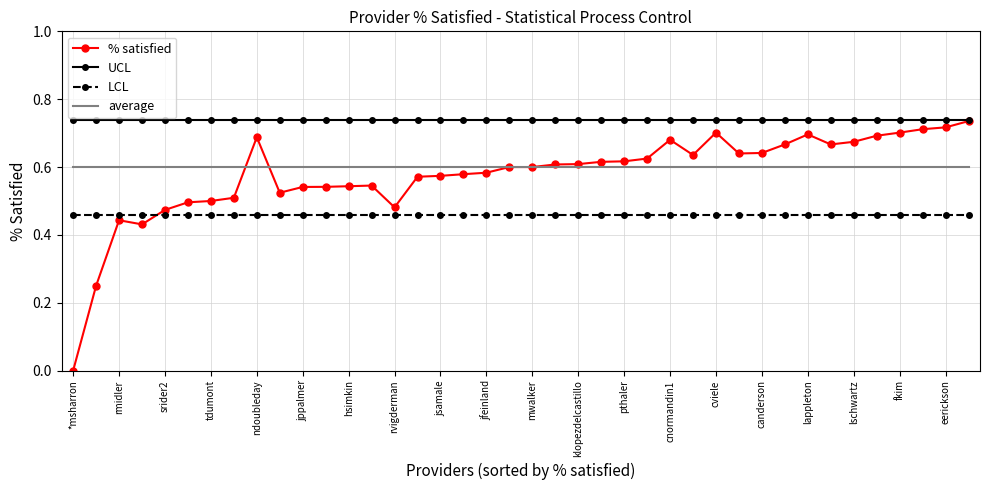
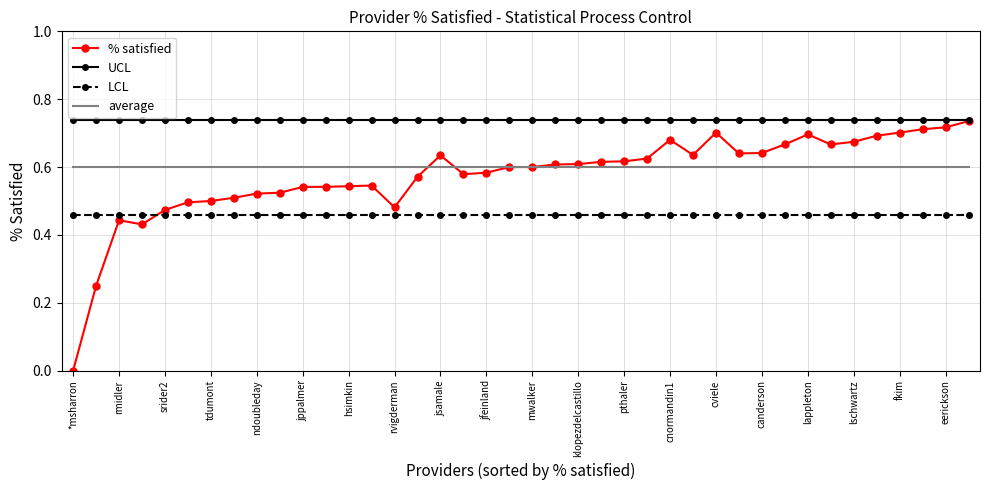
  {
    "% satisfied": {
      "*msharron": 0.00,
      "rmidler": 0.44,
      "srider2": 0.47,
      "tdumont": 0.50,
-     "ndoubleday": 0.69,
+     "ndoubleday": 0.52,
      "jppalmer": 0.54,
      "hsimkin": 0.54,
      "rvigderman": 0.48,
-     "jsamale": 0.57,
+     "jsamale": 0.63,
      "jfeinland": 0.58,
      "klopezdelcastillo": 0.61,
      "pthaler": 0.62,
      "cnormandin1": 0.68,
      "cviele": 0.70,
      "canderson": 0.64,
      "lappleton": 0.70,
      "lschwartz": 0.67,
      "fkim": 0.70,
      "eerickson": 0.72
    },
    "average": {
      "*msharron": 0.60,
      "rmidler": 0.60,
      "srider2": 0.60,
      "tdumont": 0.60,
      "ndoubleday": 0.60,
      "jppalmer": 0.60,
      "hsimkin": 0.60,
      "rvigderman": 0.60,
      "jsamale": 0.60,
      "jfeinland": 0.60,
      "klopezdelcastillo": 0.60,
      "pthaler": 0.60,
      "cnormandin1": 0.60,
      "cviele": 0.60,
      "canderson": 0.60,
      "lappleton": 0.60,
      "lschwartz": 0.60,
      "fkim": 0.60,
      "eerickson": 0.60
    }
  }
